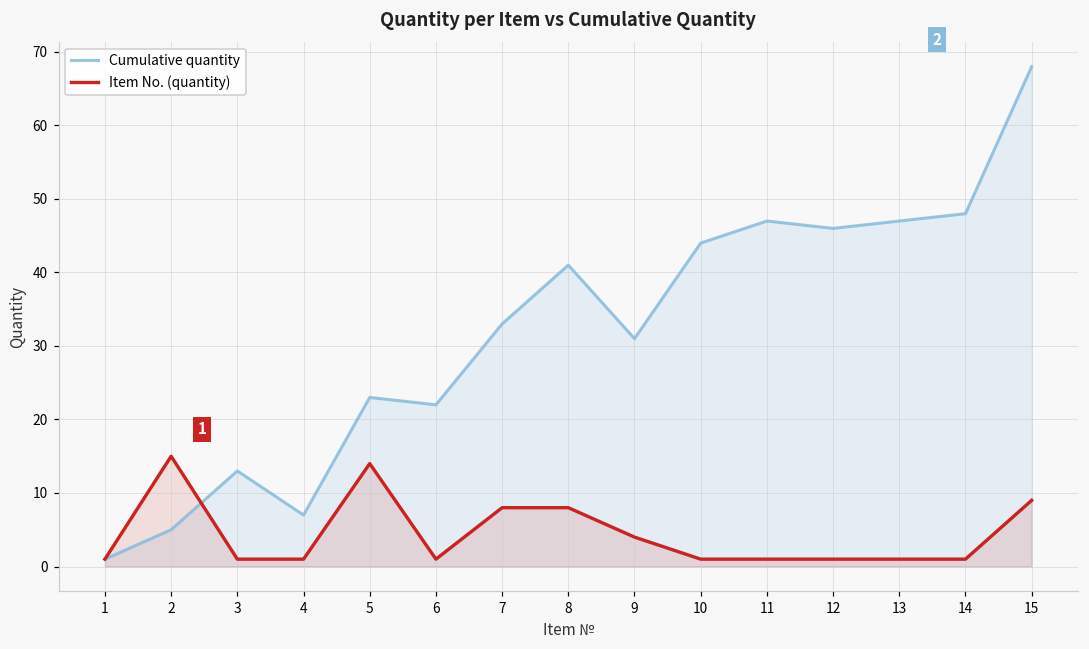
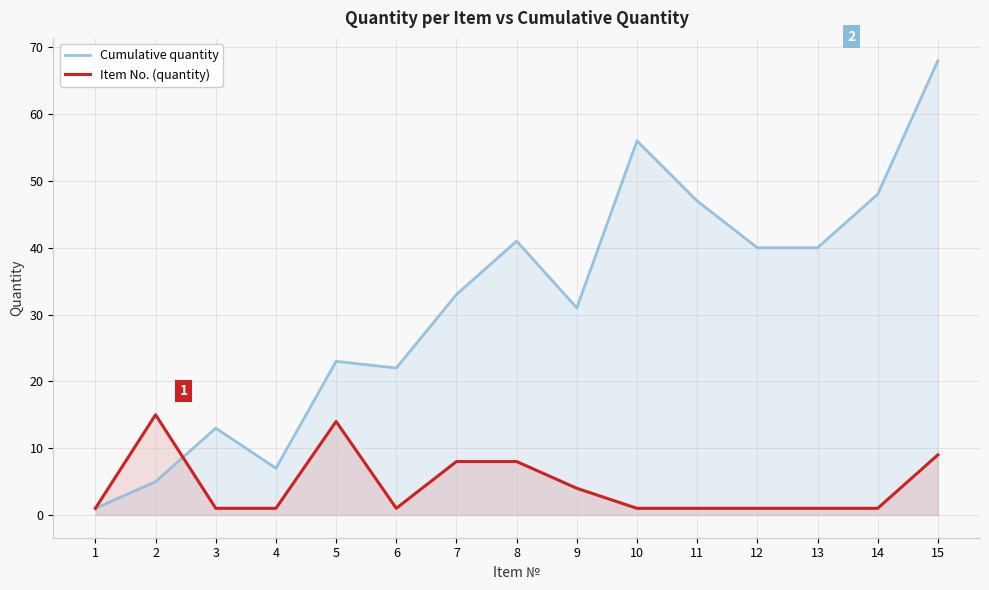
  {
    "Cumulative quantity": {
      "2": 5,
      "3": 13,
      "4": 7,
      "5": 23,
      "6": 22,
      "7": 33,
      "8": 41,
      "9": 31,
-     "10": 44,
+     "10": 56,
      "11": 47,
-     "12": 46,
-     "13": 47,
+     "12": 40,
+     "13": 40,
      "14": 48,
      "15": 68
    },
    "Item No. (quantity)": {
      "2": 15,
      "3": 1,
      "4": 1,
      "5": 14,
      "6": 1,
      "7": 8,
      "8": 8,
      "9": 4,
      "10": 1,
      "11": 1,
      "12": 1,
      "13": 1,
      "14": 1,
      "15": 9
    }
  }
